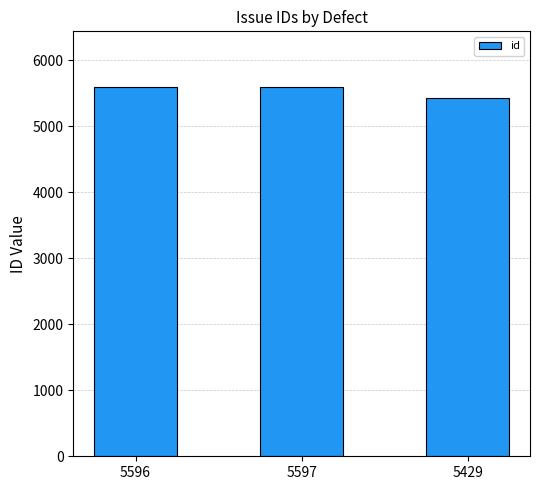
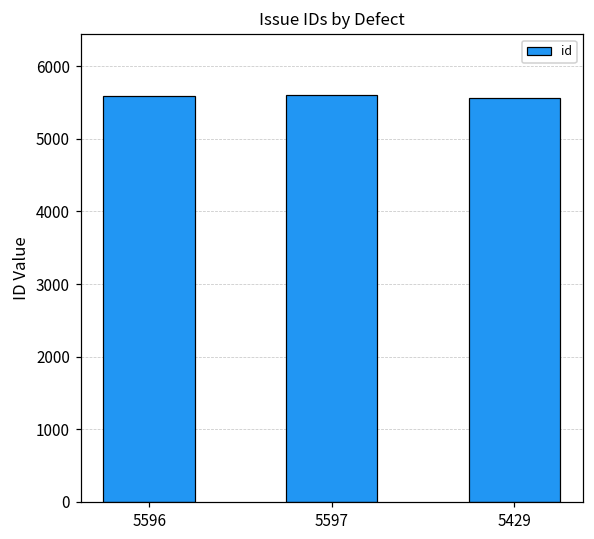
  {
    "5596": 5600,
    "5597": 5600,
-   "5429": 5400
+   "5429": 5600
  }
